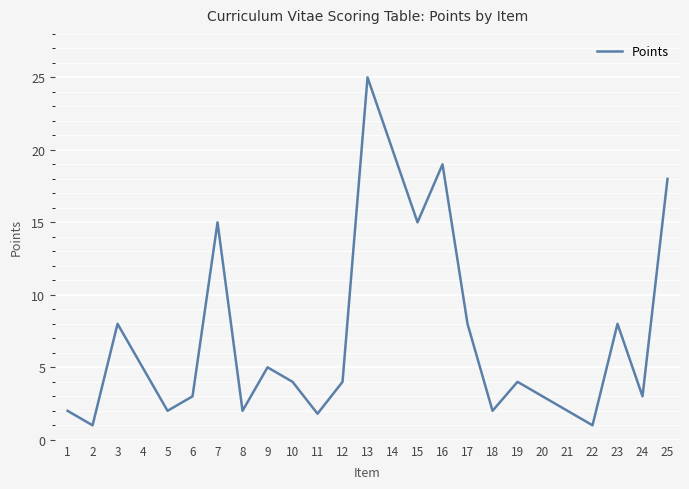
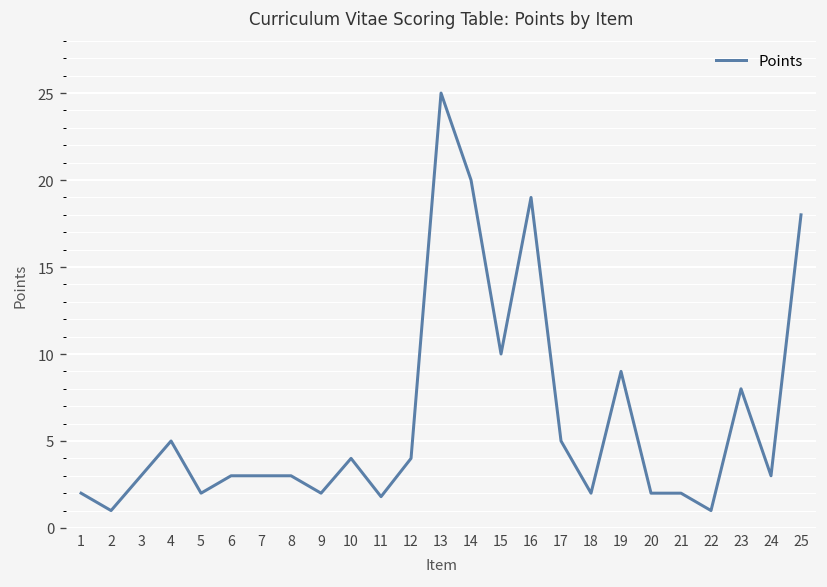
  {
    "1": 2,
    "2": 1,
-   "3": 8,
+   "3": 3,
    "4": 5,
    "5": 2,
    "6": 3,
-   "7": 15,
-   "8": 2,
-   "9": 5,
+   "7": 3,
+   "8": 3,
+   "9": 2,
    "10": 4,
    "11": 1.8,
    "12": 4,
    "13": 25,
    "14": 20,
-   "15": 15,
+   "15": 10,
    "16": 19,
-   "17": 8,
+   "17": 5,
    "18": 2,
-   "19": 4,
-   "20": 3,
+   "19": 9,
+   "20": 2,
    "21": 2,
    "22": 1,
    "23": 8,
    "24": 3,
    "25": 18
  }
